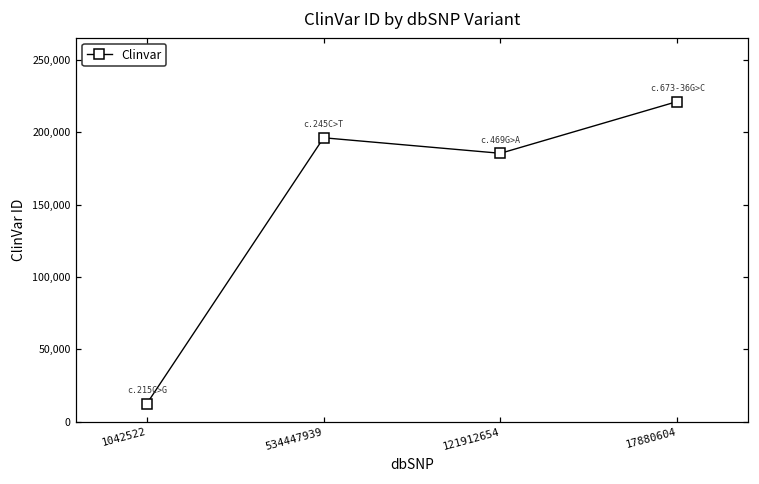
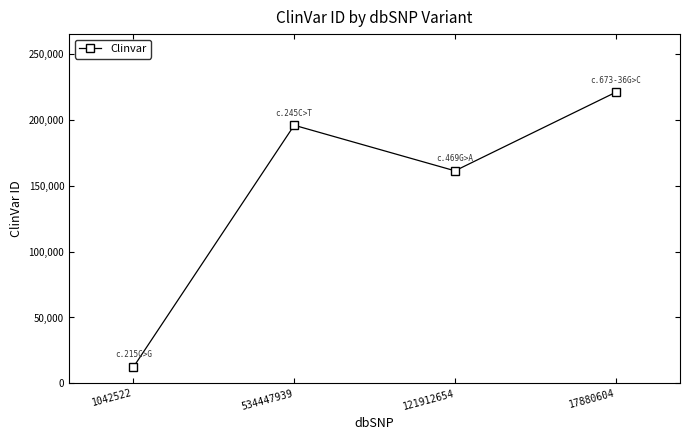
  {
-   "121912654": "185,000"
+   "121912654": "161,000"
  }
